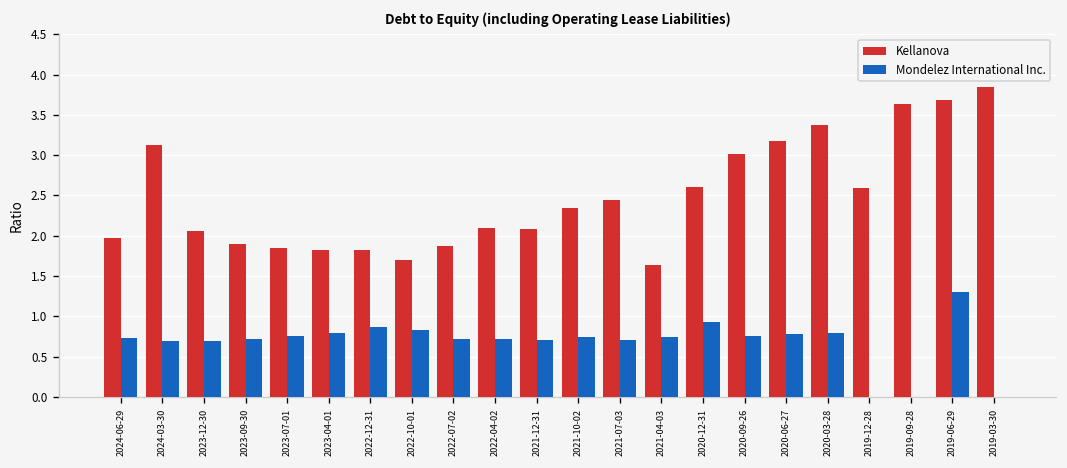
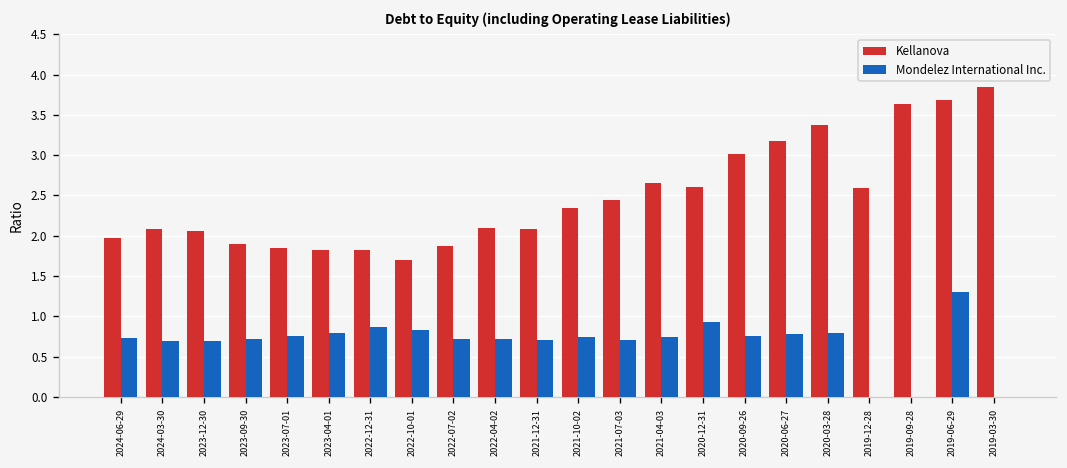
  {
    "Kellanova": {
      "2024-06-29": 2.0,
-     "2024-03-30": 3.1,
+     "2024-03-30": 2.1,
      "2023-12-30": 2.1,
      "2023-09-30": 1.9,
      "2023-07-01": 1.9,
      "2023-04-01": 1.8,
      "2022-12-31": 1.8,
      "2022-10-01": 1.7,
      "2022-07-02": 1.9,
      "2022-04-02": 2.1,
      "2021-12-31": 2.1,
      "2021-10-02": 2.3,
      "2021-07-03": 2.5,
-     "2021-04-03": 1.6,
+     "2021-04-03": 2.7,
      "2020-12-31": 2.6,
      "2020-09-26": 3.0,
      "2020-06-27": 3.2,
      "2020-03-28": 3.4,
      "2019-12-28": 2.6,
      "2019-09-28": 3.6,
      "2019-06-29": 3.7,
      "2019-03-30": 3.9
    },
    "Mondelez International Inc.": {
      "2024-06-29": 0.7,
      "2024-03-30": 0.7,
      "2023-12-30": 0.7,
      "2023-09-30": 0.7,
      "2023-07-01": 0.8,
      "2023-04-01": 0.8,
      "2022-12-31": 0.9,
      "2022-10-01": 0.8,
      "2022-07-02": 0.7,
      "2022-04-02": 0.7,
      "2021-12-31": 0.7,
      "2021-10-02": 0.7,
      "2021-07-03": 0.7,
      "2021-04-03": 0.7,
      "2020-12-31": 0.9,
      "2020-09-26": 0.8,
      "2020-06-27": 0.8,
      "2020-03-28": 0.8,
      "2019-12-28": 0.0,
      "2019-09-28": 0.0,
      "2019-06-29": 1.3,
      "2019-03-30": 0.0
    }
  }
